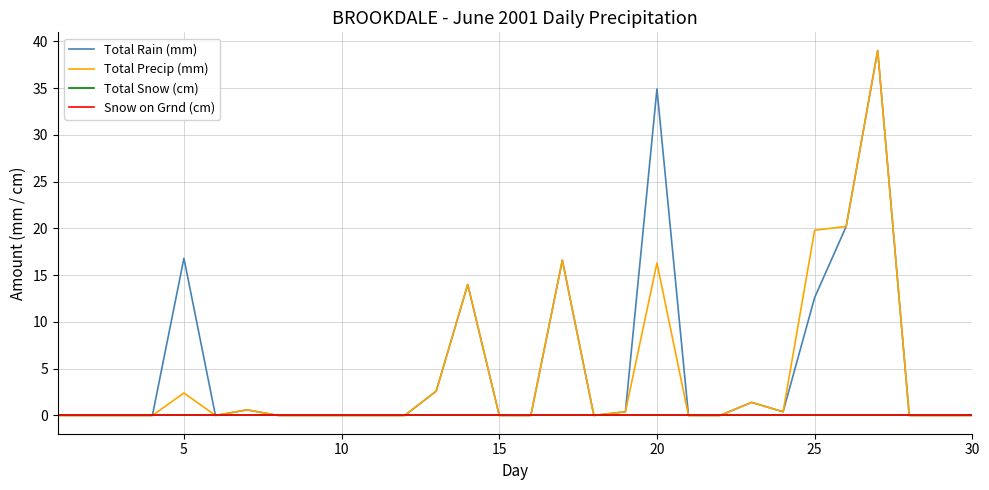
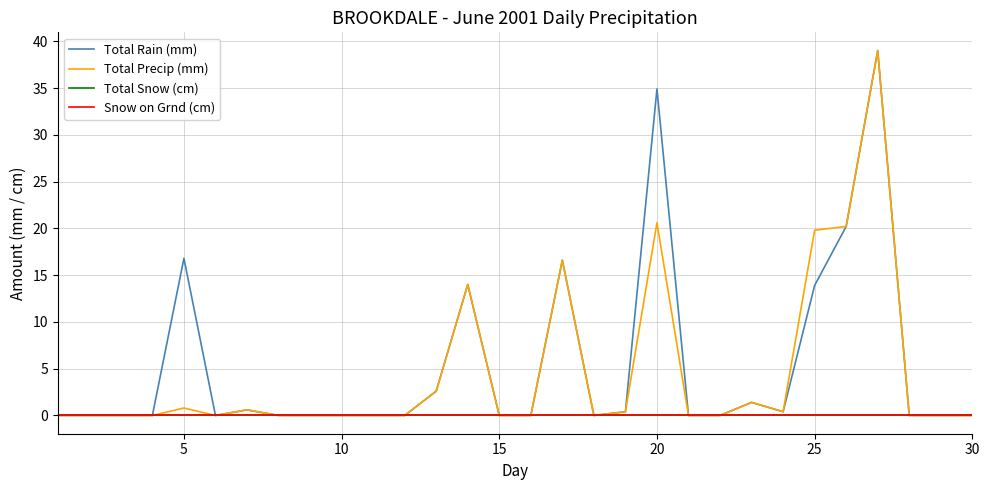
  {
    "Total Rain (mm)": {
      "5": 17,
      "20": 35,
-     "25": 13
+     "25": 14
    },
    "Total Precip (mm)": {
-     "5": 2,
-     "20": 16,
+     "5": 1,
+     "20": 21,
      "25": 20
    },
    "Snow on Grnd (cm)": {
      "5": 0,
      "20": 0,
      "25": 0
    }
  }
